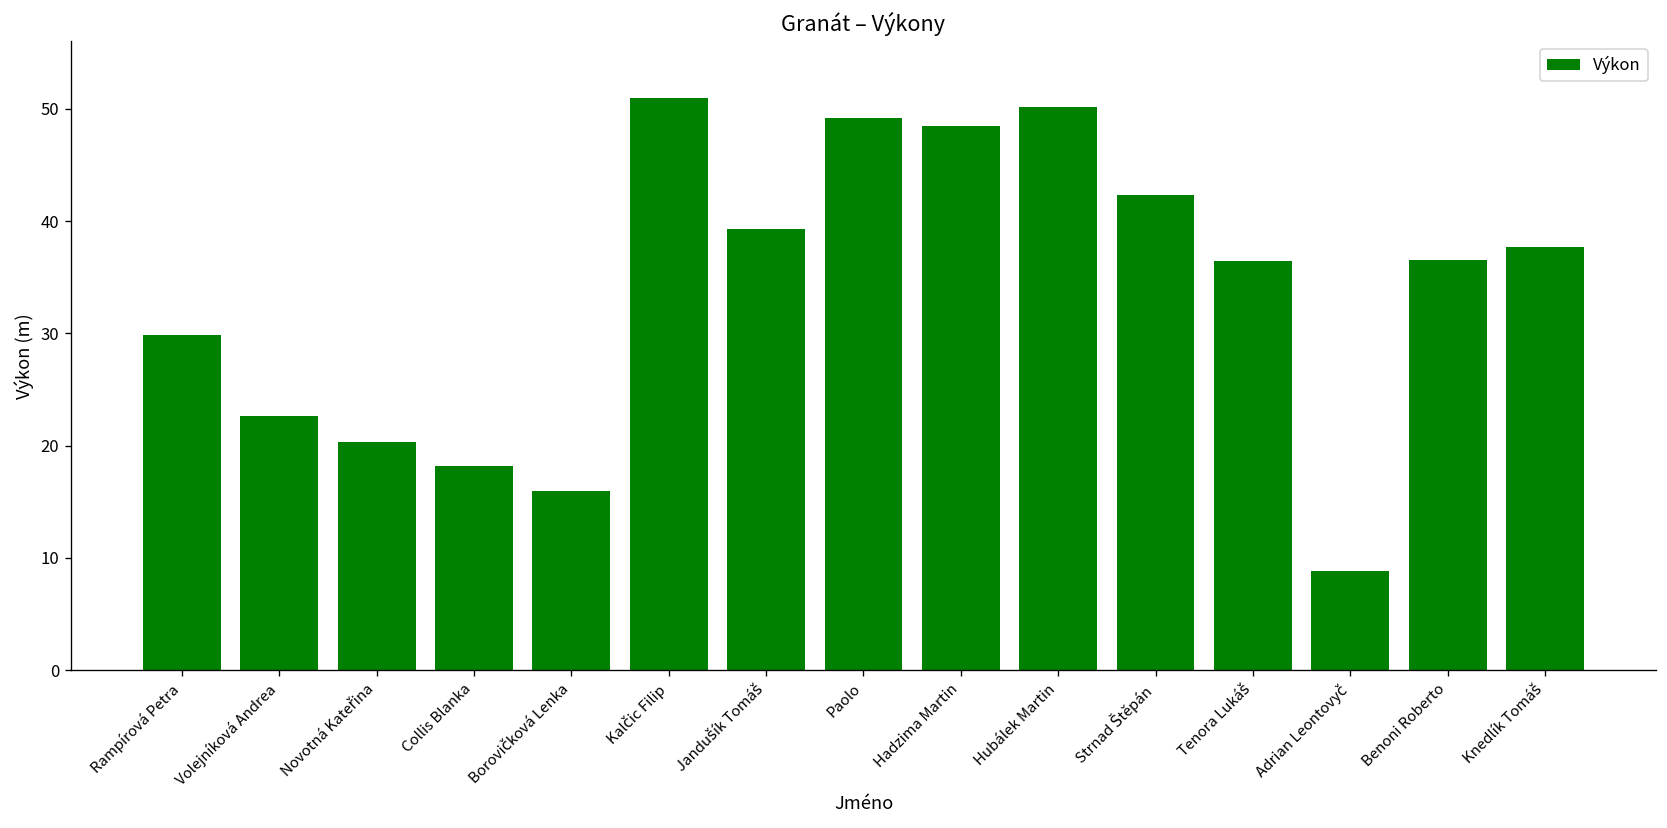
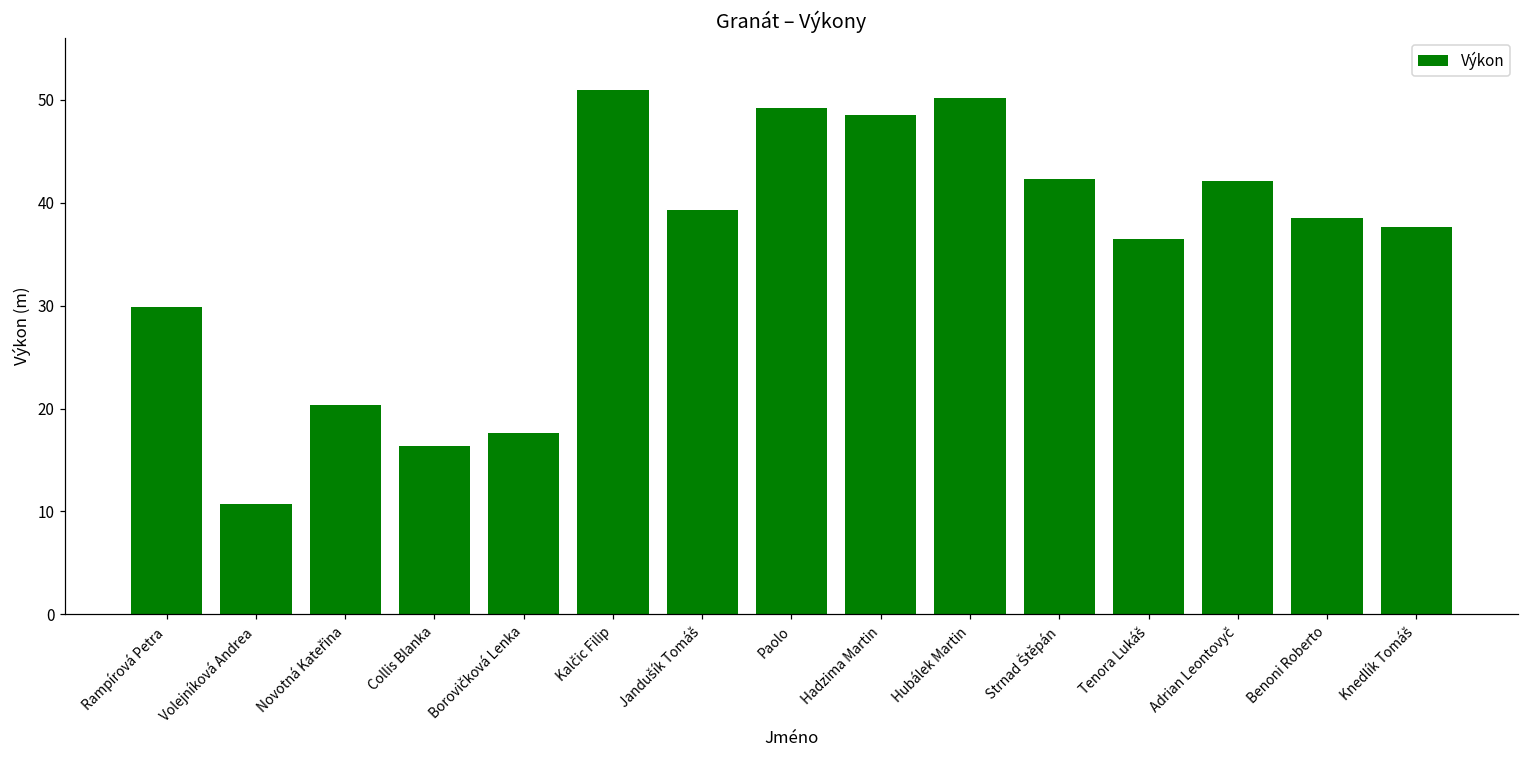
  {
    "Rampírová Petra": 30,
-   "Volejníková Andrea": 23,
+   "Volejníková Andrea": 11,
    "Novotná Kateřina": 20,
-   "Collis Blanka": 18,
-   "Borovičková Lenka": 16,
+   "Collis Blanka": 16,
+   "Borovičková Lenka": 18,
    "Kalčic Filip": 51,
    "Jandušík Tomáš": 39,
    "Paolo": 49,
    "Hadzima Martin": 49,
    "Hubálek Martin": 50,
    "Strnad Štěpán": 42,
    "Tenora Lukáš": 36,
-   "Adrian Leontovyč": 9,
-   "Benoni Roberto": 37,
+   "Adrian Leontovyč": 42,
+   "Benoni Roberto": 39,
    "Knedlík Tomáš": 38
  }
